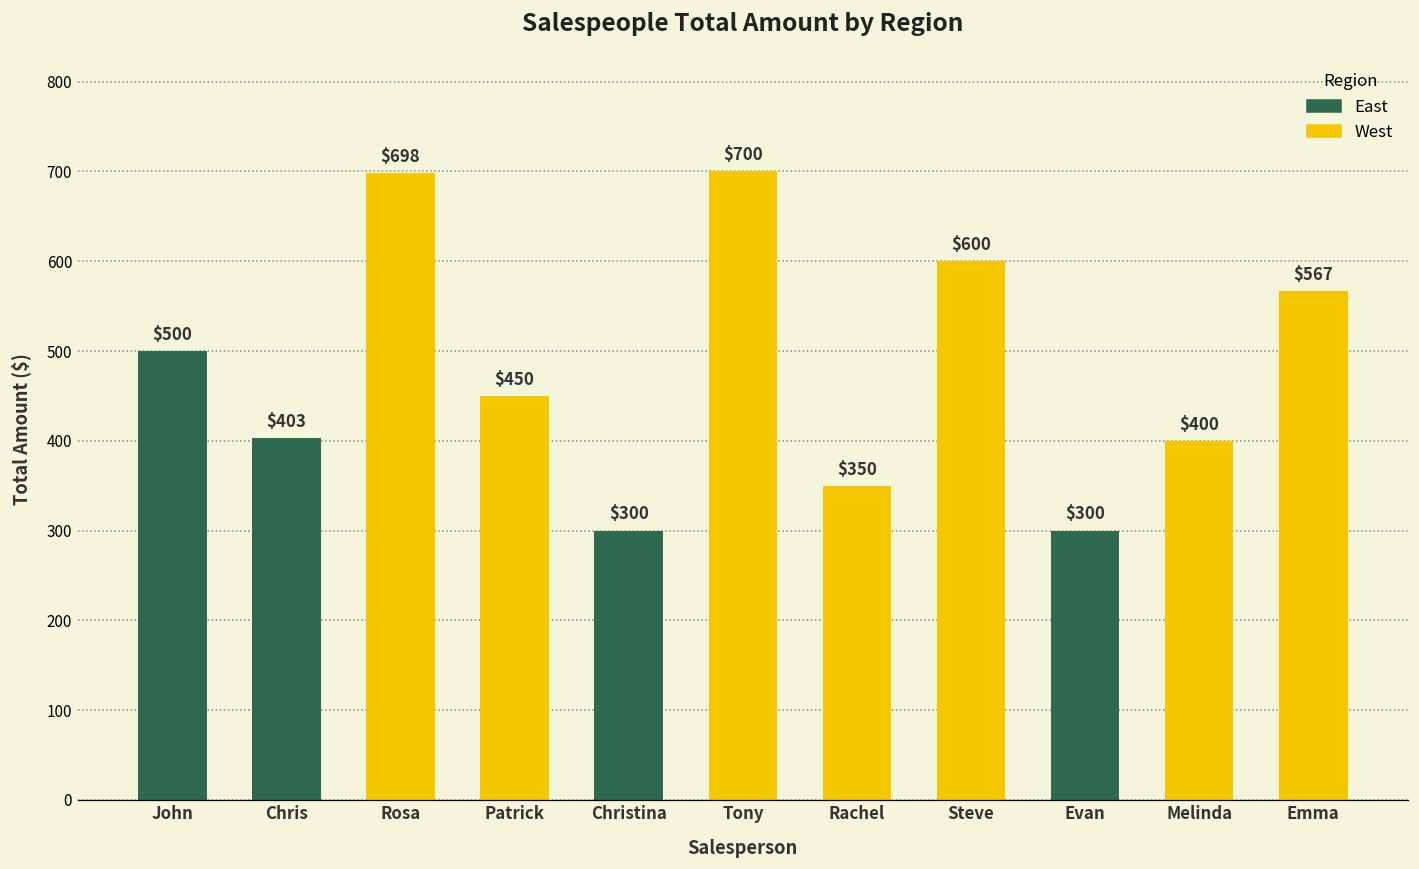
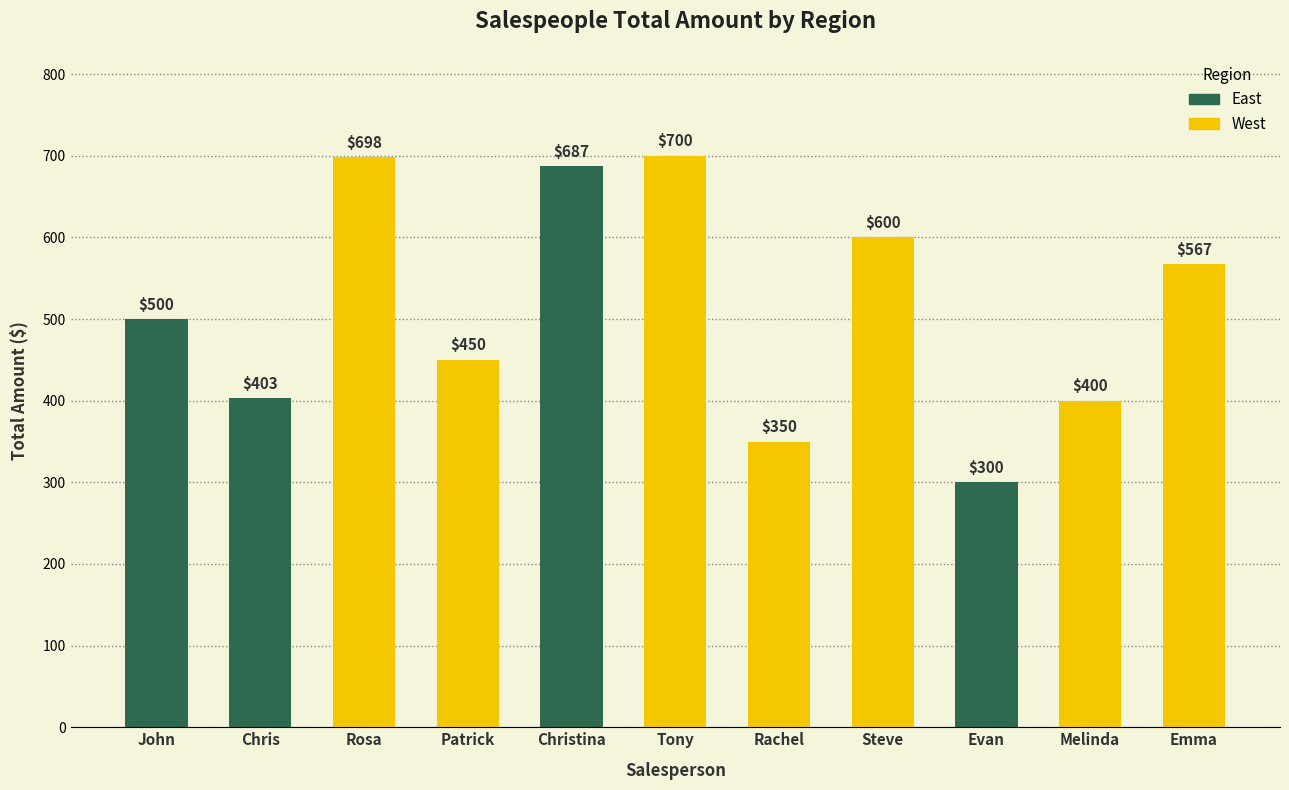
  {
    "John": "$500",
    "Chris": "$403",
    "Rosa": "$698",
    "Patrick": "$450",
-   "Christina": "$300",
+   "Christina": "$687",
    "Tony": "$700",
    "Rachel": "$350",
    "Steve": "$600",
    "Evan": "$300",
    "Melinda": "$400",
    "Emma": "$567"
  }
